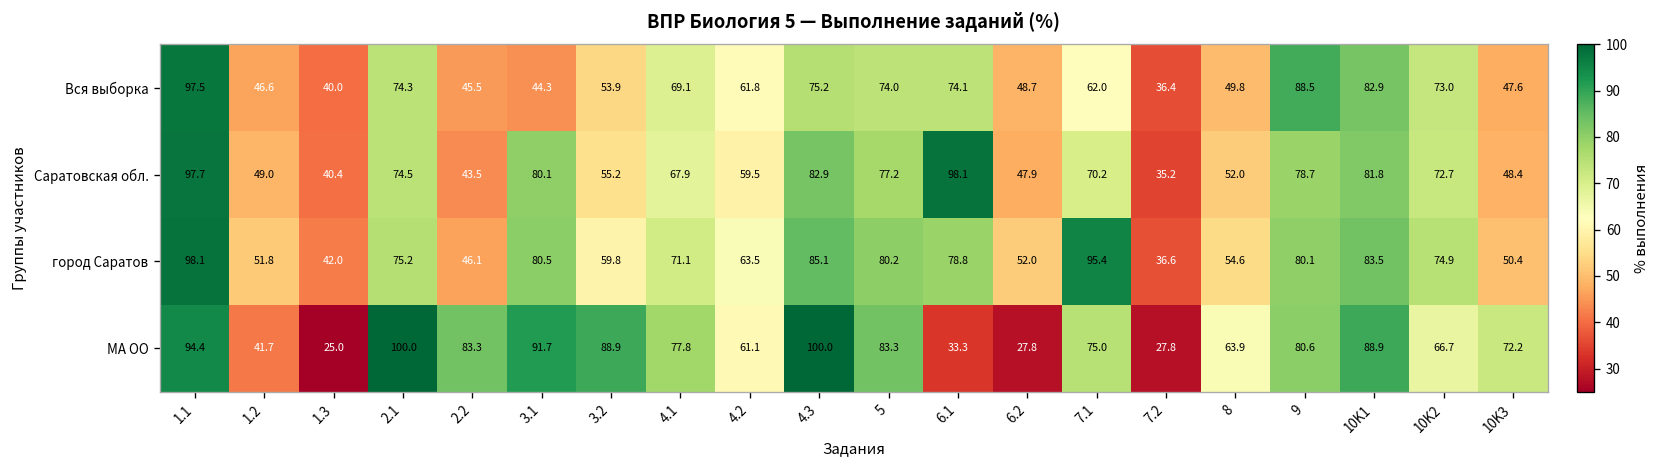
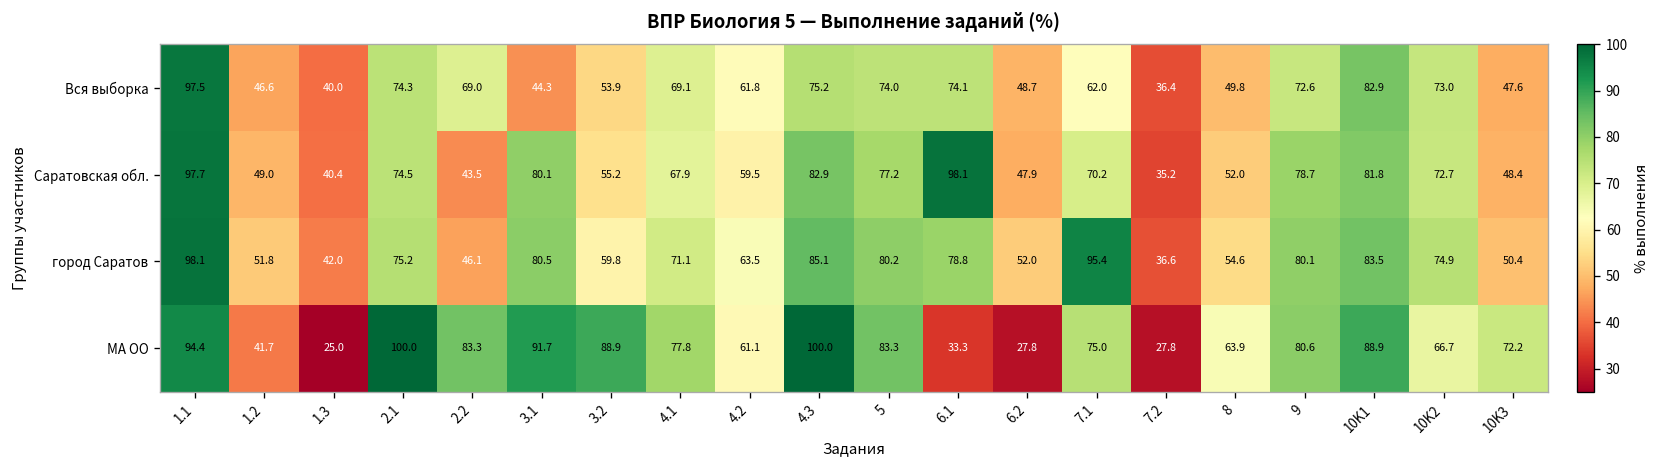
  {
    "Вся выборка": {
      "1.1": 97.5,
      "1.2": 46.6,
      "1.3": 40.0,
      "2.1": 74.3,
-     "2.2": 45.5,
+     "2.2": 69.0,
      "3.1": 44.3,
      "3.2": 53.9,
      "4.1": 69.1,
      "4.2": 61.8,
      "4.3": 75.2,
      "5": 74.0,
      "6.1": 74.1,
      "6.2": 48.7,
      "7.1": 62.0,
      "7.2": 36.4,
      "8": 49.8,
-     "9": 88.5,
+     "9": 72.6,
      "10K1": 82.9,
      "10K2": 73.0,
      "10K3": 47.6
    },
    "Саратовская обл.": {
      "1.1": 97.7,
      "1.2": 49.0,
      "1.3": 40.4,
      "2.1": 74.5,
      "2.2": 43.5,
      "3.1": 80.1,
      "3.2": 55.2,
      "4.1": 67.9,
      "4.2": 59.5,
      "4.3": 82.9,
      "5": 77.2,
      "6.1": 98.1,
      "6.2": 47.9,
      "7.1": 70.2,
      "7.2": 35.2,
      "8": 52.0,
      "9": 78.7,
      "10K1": 81.8,
      "10K2": 72.7,
      "10K3": 48.4
    },
    "город Саратов": {
      "1.1": 98.1,
      "1.2": 51.8,
      "1.3": 42.0,
      "2.1": 75.2,
      "2.2": 46.1,
      "3.1": 80.5,
      "3.2": 59.8,
      "4.1": 71.1,
      "4.2": 63.5,
      "4.3": 85.1,
      "5": 80.2,
      "6.1": 78.8,
      "6.2": 52.0,
      "7.1": 95.4,
      "7.2": 36.6,
      "8": 54.6,
      "9": 80.1,
      "10K1": 83.5,
      "10K2": 74.9,
      "10K3": 50.4
    },
    "МА ОО": {
      "1.1": 94.4,
      "1.2": 41.7,
      "1.3": 25.0,
      "2.1": 100.0,
      "2.2": 83.3,
      "3.1": 91.7,
      "3.2": 88.9,
      "4.1": 77.8,
      "4.2": 61.1,
      "4.3": 100.0,
      "5": 83.3,
      "6.1": 33.3,
      "6.2": 27.8,
      "7.1": 75.0,
      "7.2": 27.8,
      "8": 63.9,
      "9": 80.6,
      "10K1": 88.9,
      "10K2": 66.7,
      "10K3": 72.2
    }
  }
